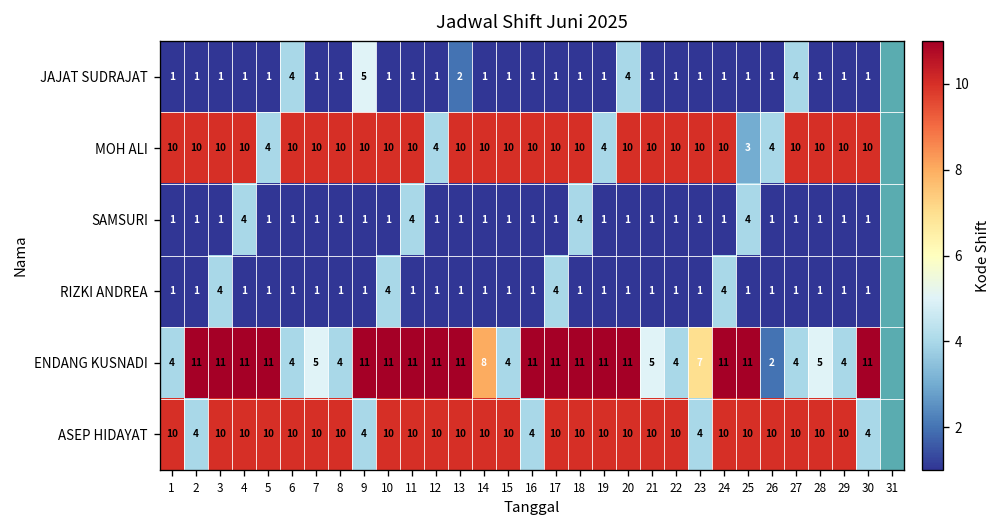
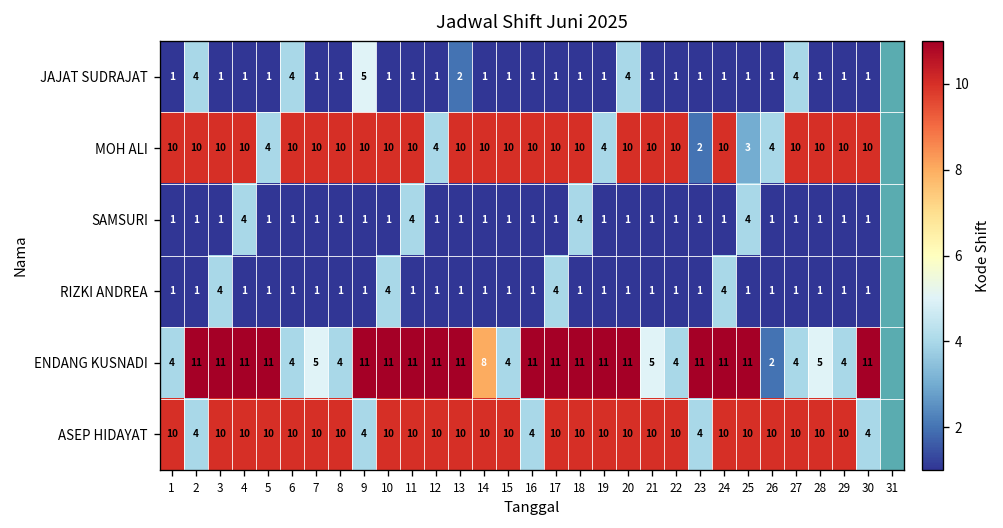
  {
    "JAJAT SUDRAJAT": {
      "1": 1,
-     "2": 1,
+     "2": 4,
      "3": 1,
      "4": 1,
      "5": 1,
      "6": 4,
      "7": 1,
      "8": 1,
      "9": 5,
      "10": 1,
      "11": 1,
      "12": 1,
      "13": 2,
      "14": 1,
      "15": 1,
      "16": 1,
      "17": 1,
      "18": 1,
      "19": 1,
      "20": 4,
      "21": 1,
      "22": 1,
      "23": 1,
      "24": 1,
      "25": 1,
      "26": 1,
      "27": 4,
      "28": 1,
      "29": 1,
      "30": 1
    },
    "MOH ALI": {
      "1": 10,
      "2": 10,
      "3": 10,
      "4": 10,
      "5": 4,
      "6": 10,
      "7": 10,
      "8": 10,
      "9": 10,
      "10": 10,
      "11": 10,
      "12": 4,
      "13": 10,
      "14": 10,
      "15": 10,
      "16": 10,
      "17": 10,
      "18": 10,
      "19": 4,
      "20": 10,
      "21": 10,
      "22": 10,
-     "23": 10,
+     "23": 2,
      "24": 10,
      "25": 3,
      "26": 4,
      "27": 10,
      "28": 10,
      "29": 10,
      "30": 10
    },
    "SAMSURI": {
      "1": 1,
      "2": 1,
      "3": 1,
      "4": 4,
      "5": 1,
      "6": 1,
      "7": 1,
      "8": 1,
      "9": 1,
      "10": 1,
      "11": 4,
      "12": 1,
      "13": 1,
      "14": 1,
      "15": 1,
      "16": 1,
      "17": 1,
      "18": 4,
      "19": 1,
      "20": 1,
      "21": 1,
      "22": 1,
      "23": 1,
      "24": 1,
      "25": 4,
      "26": 1,
      "27": 1,
      "28": 1,
      "29": 1,
      "30": 1
    },
    "RIZKI ANDREA": {
      "1": 1,
      "2": 1,
      "3": 4,
      "4": 1,
      "5": 1,
      "6": 1,
      "7": 1,
      "8": 1,
      "9": 1,
      "10": 4,
      "11": 1,
      "12": 1,
      "13": 1,
      "14": 1,
      "15": 1,
      "16": 1,
      "17": 4,
      "18": 1,
      "19": 1,
      "20": 1,
      "21": 1,
      "22": 1,
      "23": 1,
      "24": 4,
      "25": 1,
      "26": 1,
      "27": 1,
      "28": 1,
      "29": 1,
      "30": 1
    },
    "ENDANG KUSNADI": {
      "1": 4,
      "2": 11,
      "3": 11,
      "4": 11,
      "5": 11,
      "6": 4,
      "7": 5,
      "8": 4,
      "9": 11,
      "10": 11,
      "11": 11,
      "12": 11,
      "13": 11,
      "14": 8,
      "15": 4,
      "16": 11,
      "17": 11,
      "18": 11,
      "19": 11,
      "20": 11,
      "21": 5,
      "22": 4,
-     "23": 7,
+     "23": 11,
      "24": 11,
      "25": 11,
      "26": 2,
      "27": 4,
      "28": 5,
      "29": 4,
      "30": 11
    },
    "ASEP HIDAYAT": {
      "1": 10,
      "2": 4,
      "3": 10,
      "4": 10,
      "5": 10,
      "6": 10,
      "7": 10,
      "8": 10,
      "9": 4,
      "10": 10,
      "11": 10,
      "12": 10,
      "13": 10,
      "14": 10,
      "15": 10,
      "16": 4,
      "17": 10,
      "18": 10,
      "19": 10,
      "20": 10,
      "21": 10,
      "22": 10,
      "23": 4,
      "24": 10,
      "25": 10,
      "26": 10,
      "27": 10,
      "28": 10,
      "29": 10,
      "30": 4
    }
  }
